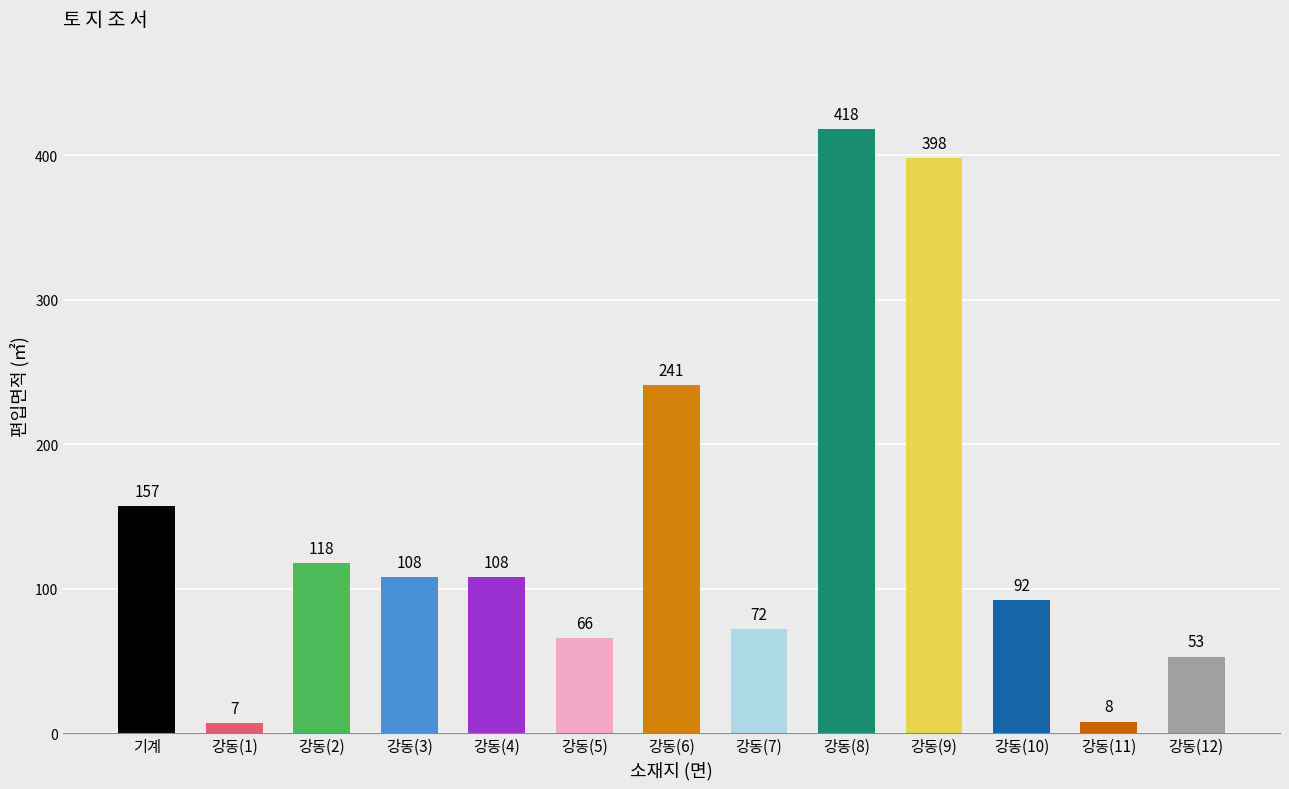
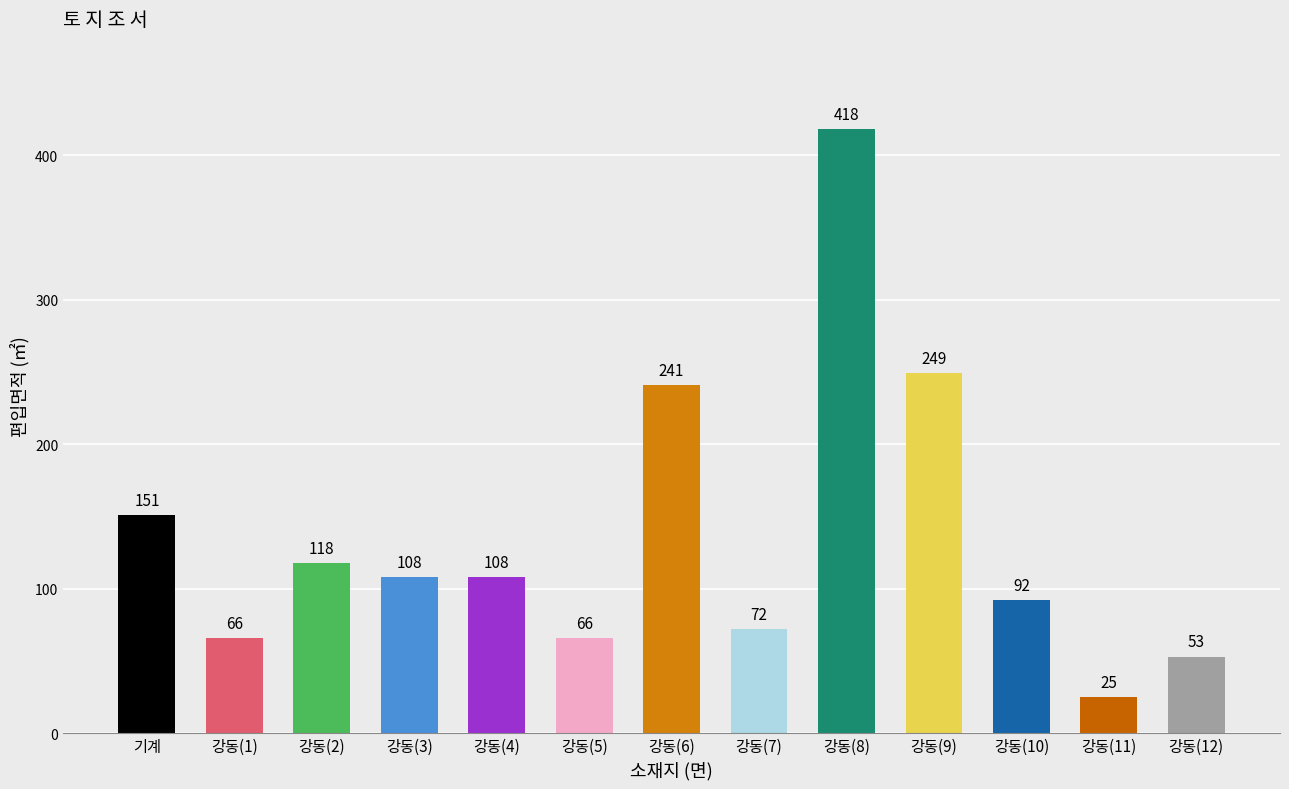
  {
-   "기계": 157,
-   "강동(1)": 7,
+   "기계": 151,
+   "강동(1)": 66,
    "강동(2)": 118,
    "강동(3)": 108,
    "강동(4)": 108,
    "강동(5)": 66,
    "강동(6)": 241,
    "강동(7)": 72,
    "강동(8)": 418,
-   "강동(9)": 398,
+   "강동(9)": 249,
    "강동(10)": 92,
-   "강동(11)": 8,
+   "강동(11)": 25,
    "강동(12)": 53
  }
